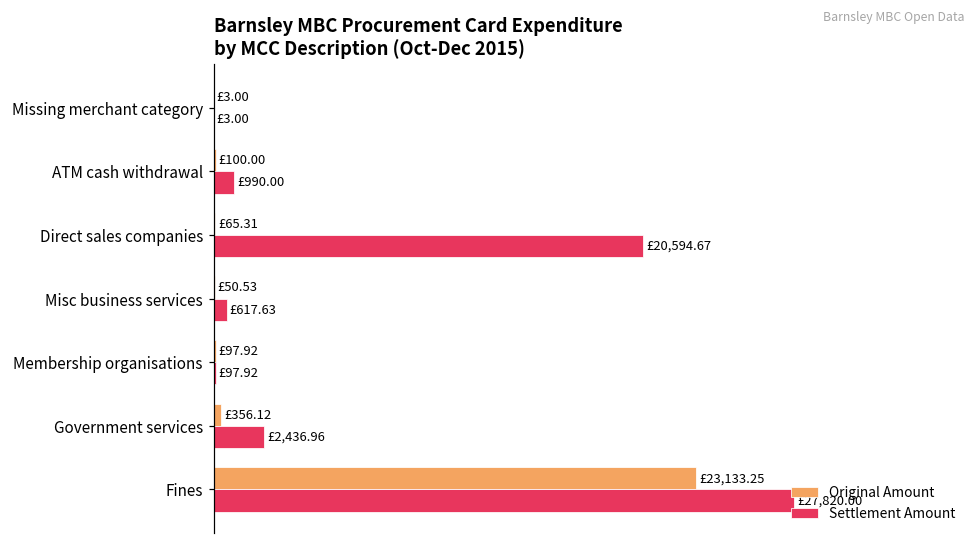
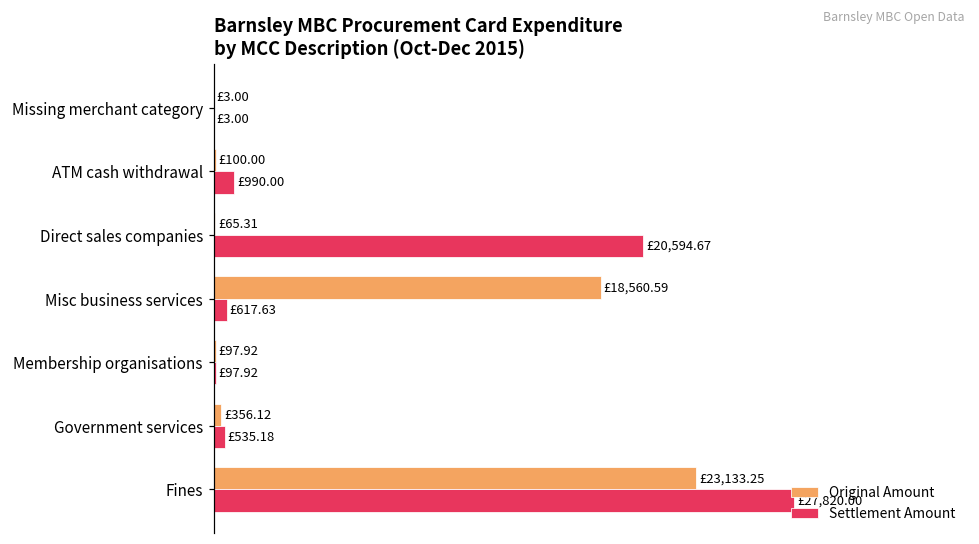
  {
    "Original Amount": {
-     "Misc business services": "£50.53"
+     "Misc business services": "£18,560.59"
    },
    "Settlement Amount": {
-     "Government services": "£2,436.96"
+     "Government services": "£535.18"
    }
  }
